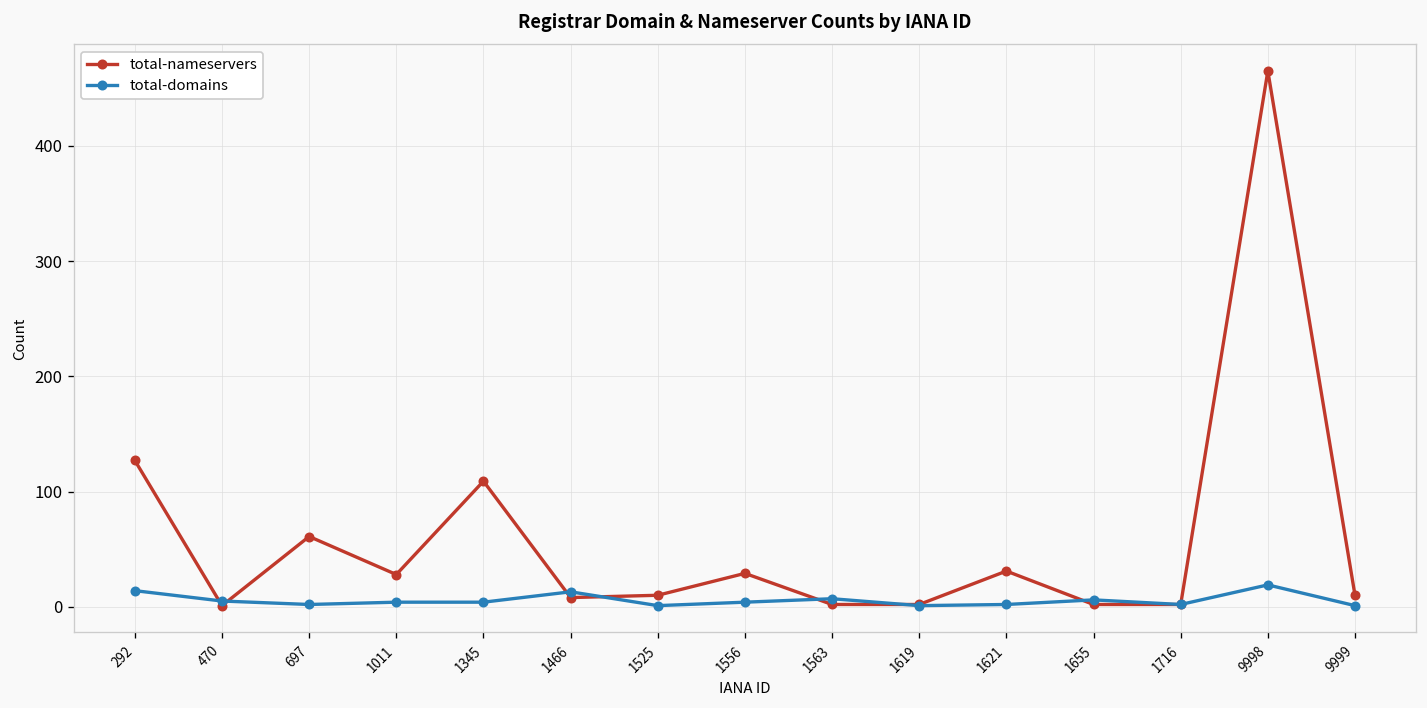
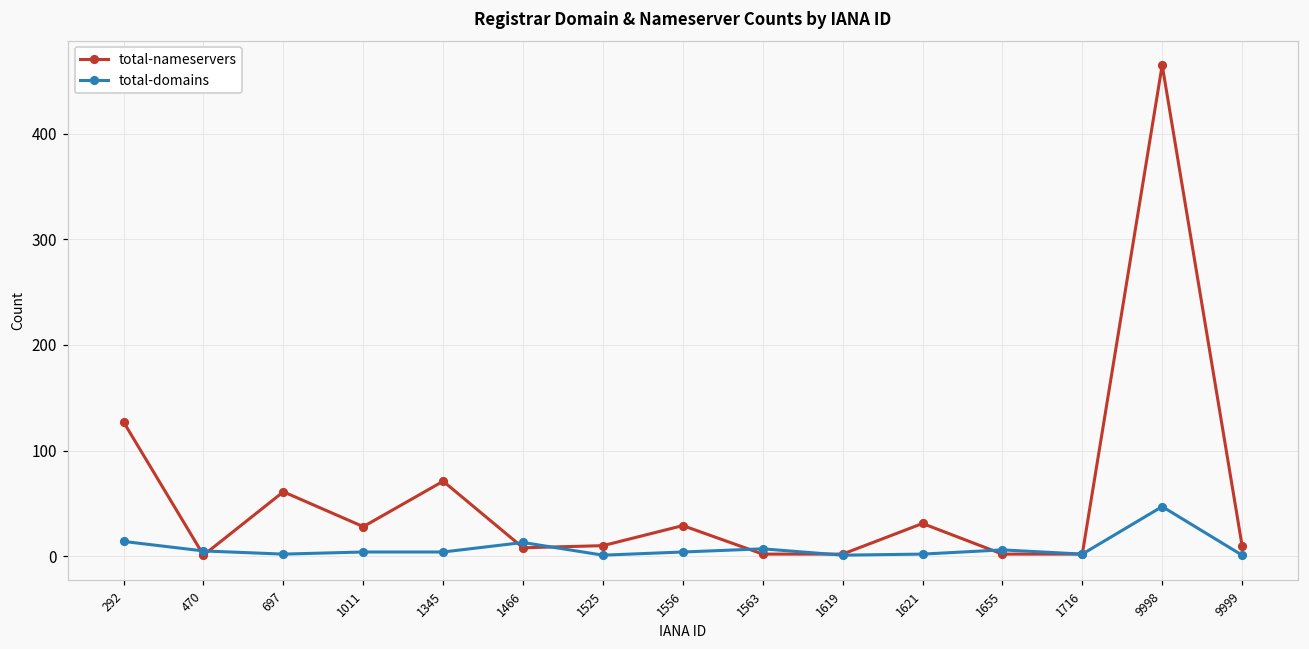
  {
    "total-nameservers": {
      "292": 130,
      "470": 0,
      "697": 60,
      "1011": 30,
-     "1345": 110,
+     "1345": 70,
      "1466": 10,
      "1525": 10,
      "1556": 30,
      "1563": 0,
      "1621": 30,
      "1655": 0,
      "9998": 470,
      "9999": 10
    },
    "total-domains": {
      "292": 10,
      "470": 10,
      "697": 0,
      "1011": 0,
      "1345": 0,
      "1466": 10,
      "1525": 0,
      "1556": 0,
      "1563": 10,
      "1621": 0,
      "1655": 10,
-     "9998": 20,
+     "9998": 50,
      "9999": 0
    }
  }
